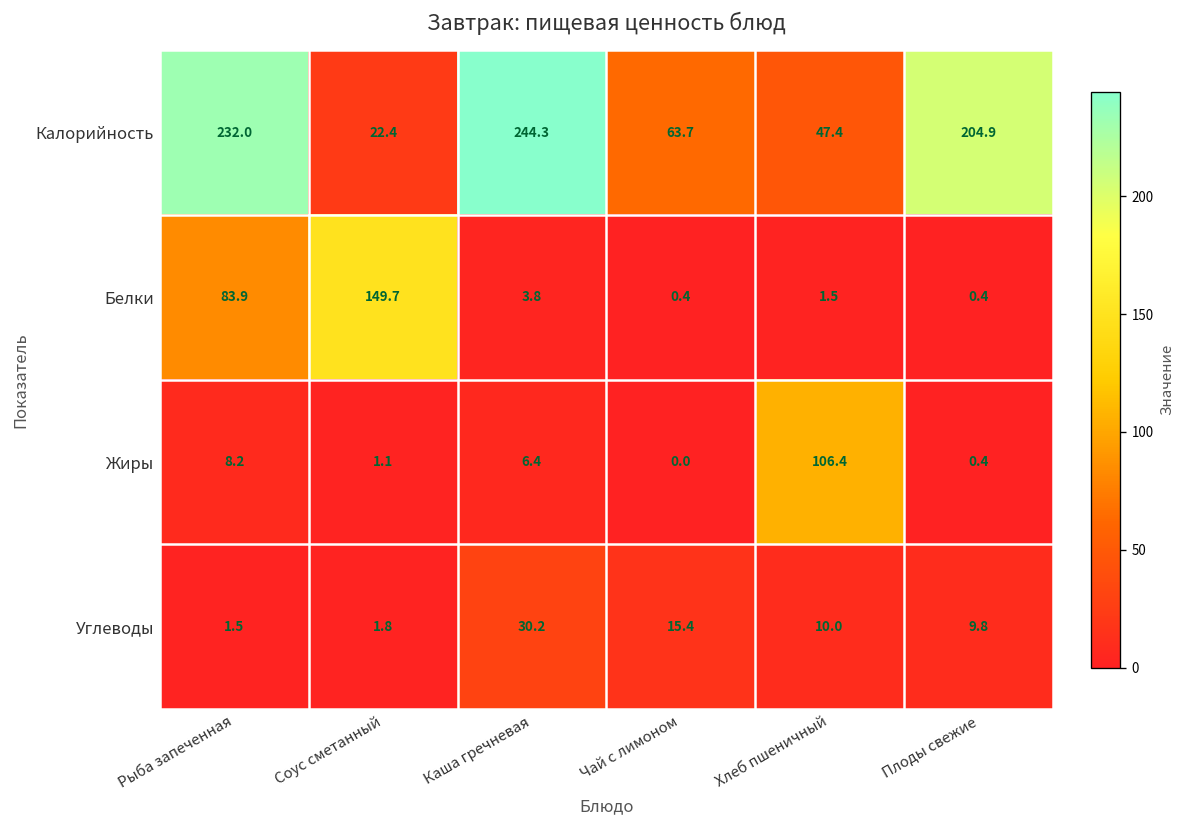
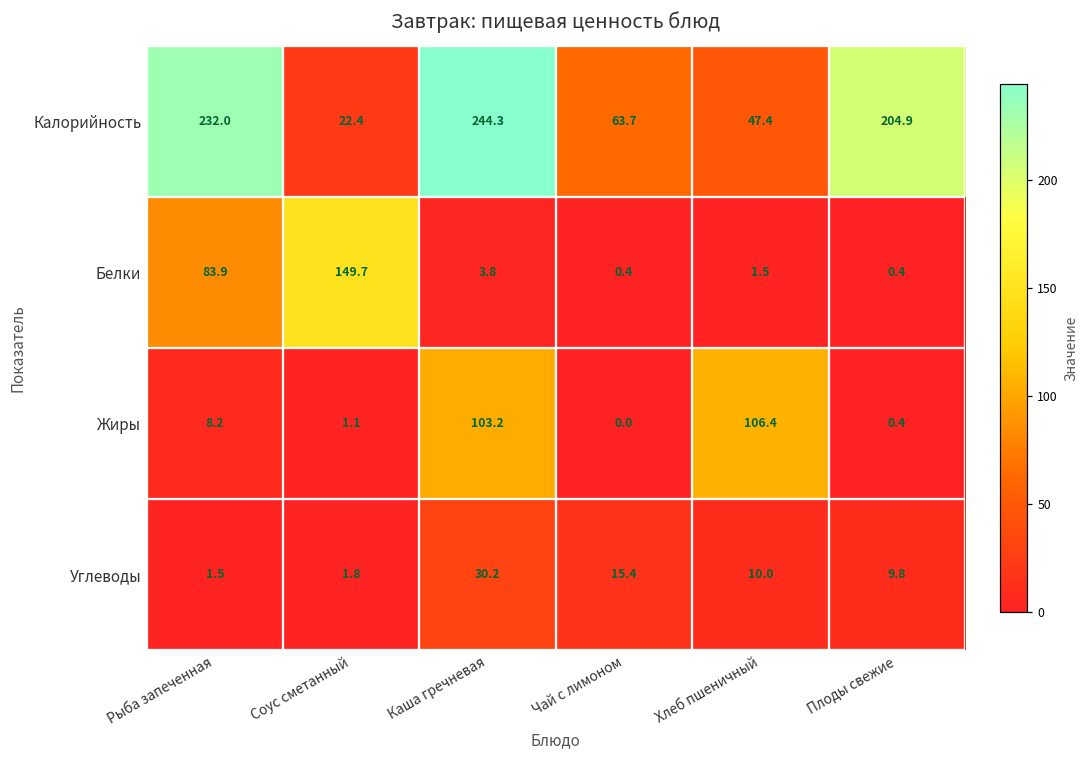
  {
    "Калорийность": {
      "Рыба запеченная": 232.0,
      "Соус сметанный": 22.4,
      "Каша гречневая": 244.3,
      "Чай с лимоном": 63.7,
      "Хлеб пшеничный": 47.4,
      "Плоды свежие": 204.9
    },
    "Белки": {
      "Рыба запеченная": 83.9,
      "Соус сметанный": 149.7,
      "Каша гречневая": 3.8,
      "Чай с лимоном": 0.4,
      "Хлеб пшеничный": 1.5,
      "Плоды свежие": 0.4
    },
    "Жиры": {
      "Рыба запеченная": 8.2,
      "Соус сметанный": 1.1,
-     "Каша гречневая": 6.4,
+     "Каша гречневая": 103.2,
      "Чай с лимоном": 0.0,
      "Хлеб пшеничный": 106.4,
      "Плоды свежие": 0.4
    },
    "Углеводы": {
      "Рыба запеченная": 1.5,
      "Соус сметанный": 1.8,
      "Каша гречневая": 30.2,
      "Чай с лимоном": 15.4,
      "Хлеб пшеничный": 10.0,
      "Плоды свежие": 9.8
    }
  }
